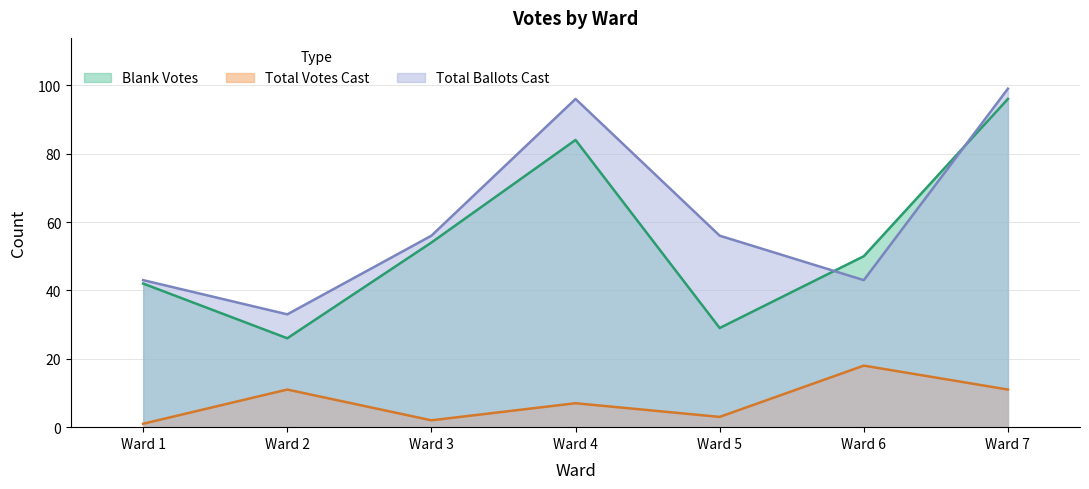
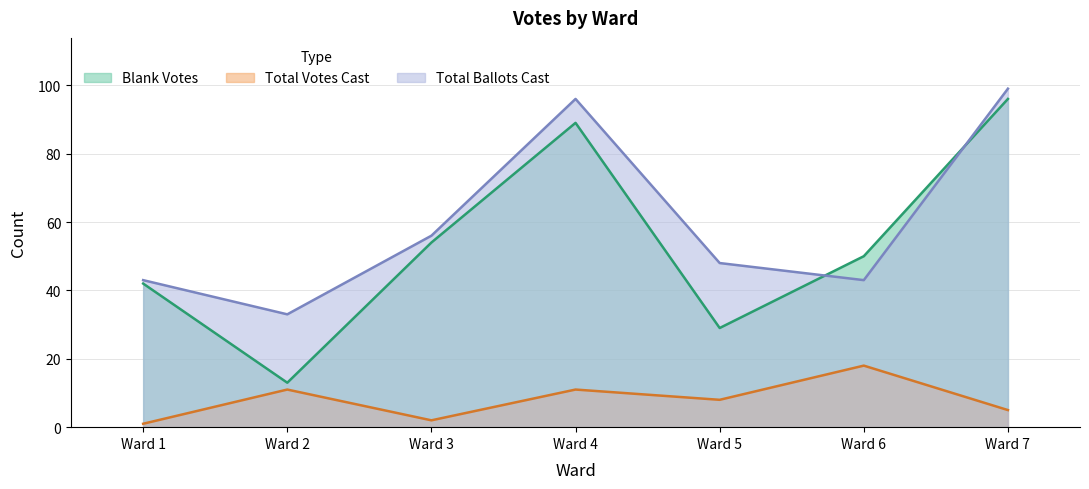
  {
    "Blank Votes": {
      "Ward 1": 42,
-     "Ward 2": 26,
+     "Ward 2": 13,
      "Ward 3": 54,
-     "Ward 4": 84,
+     "Ward 4": 89,
      "Ward 5": 29,
      "Ward 6": 50,
      "Ward 7": 96
    },
    "Total Votes Cast": {
      "Ward 1": 1,
      "Ward 2": 11,
      "Ward 3": 2,
-     "Ward 4": 7,
-     "Ward 5": 3,
+     "Ward 4": 11,
+     "Ward 5": 8,
      "Ward 6": 18,
-     "Ward 7": 11
+     "Ward 7": 5
    },
    "Total Ballots Cast": {
      "Ward 1": 43,
      "Ward 2": 33,
      "Ward 3": 56,
      "Ward 4": 96,
-     "Ward 5": 56,
+     "Ward 5": 48,
      "Ward 6": 43,
      "Ward 7": 99
    }
  }
